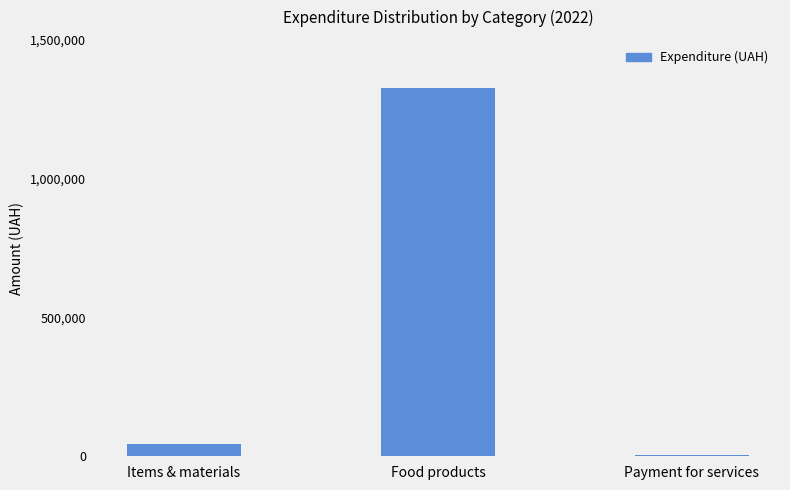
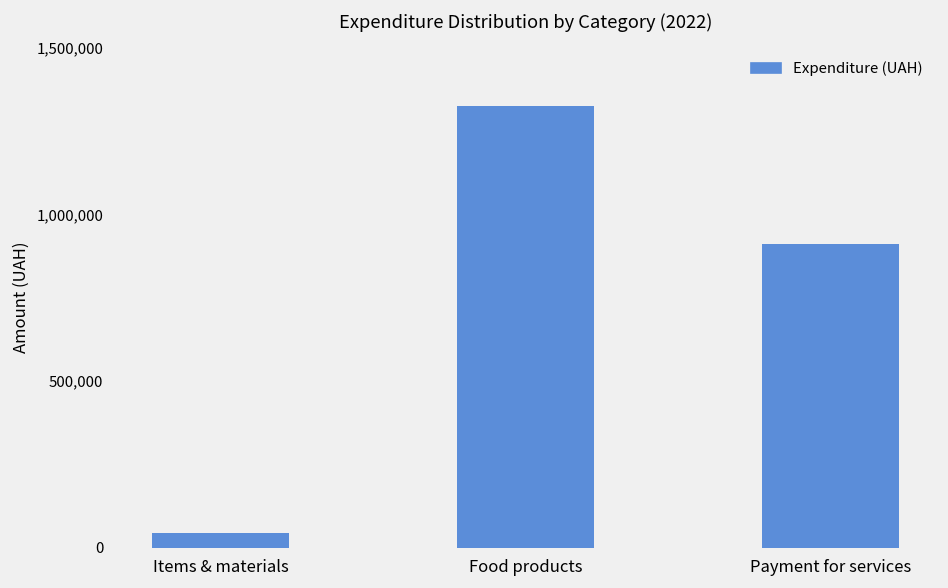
  {
    "Items & materials": "40,000",
    "Food products": "1,330,000",
-   "Payment for services": "10,000"
+   "Payment for services": "910,000"
  }
